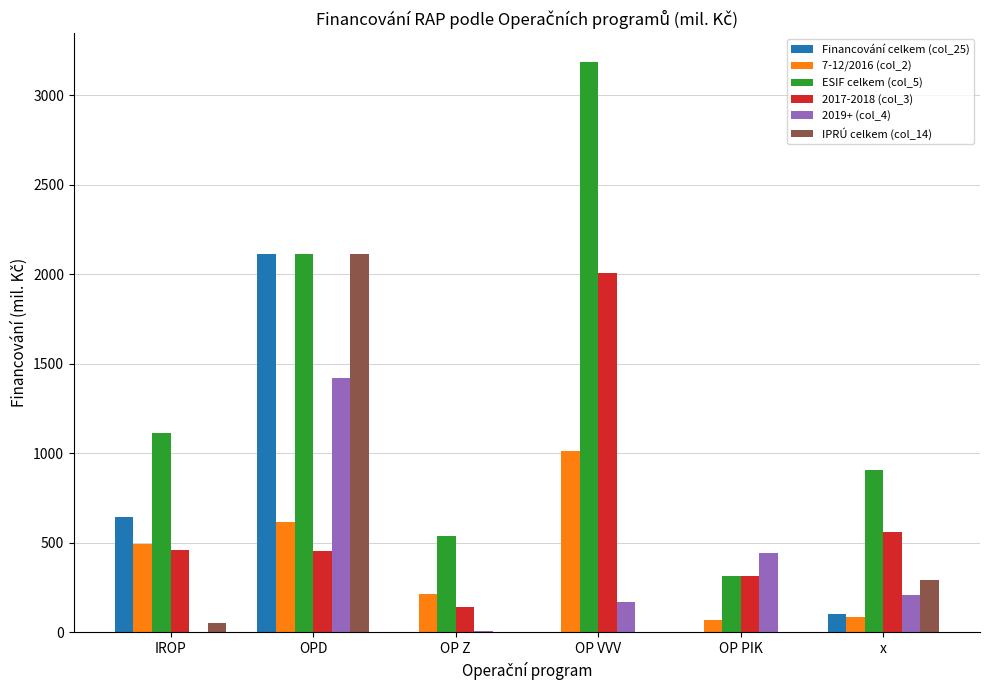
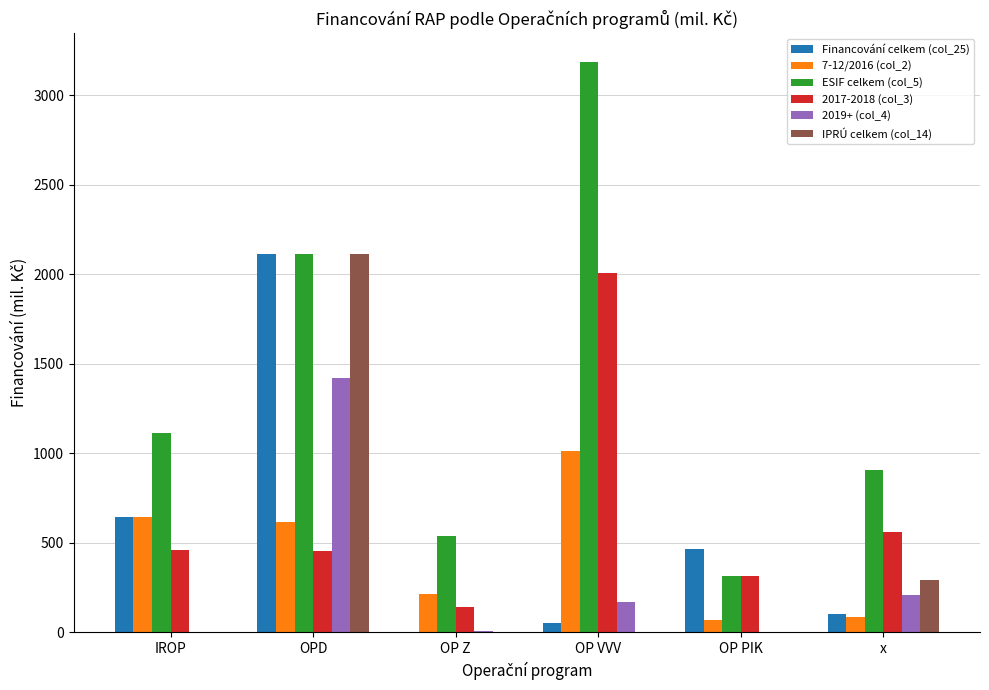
  {
    "Financování celkem (col_25)": {
      "IROP": 650,
      "OPD": 2110,
      "OP Z": 0,
-     "OP VVV": 0,
-     "OP PIK": 0,
+     "OP VVV": 50,
+     "OP PIK": 470,
      "x": 100
    },
    "7-12/2016 (col_2)": {
-     "IROP": 490,
+     "IROP": 650,
      "OPD": 620,
      "OP Z": 220,
      "OP VVV": 1010,
      "OP PIK": 70,
      "x": 90
    },
    "ESIF celkem (col_5)": {
      "IROP": 1110,
      "OPD": 2110,
      "OP Z": 540,
      "OP VVV": 3190,
      "OP PIK": 320,
      "x": 910
    },
    "2017-2018 (col_3)": {
      "IROP": 460,
      "OPD": 450,
      "OP Z": 140,
      "OP VVV": 2010,
      "OP PIK": 320,
      "x": 560
    },
    "2019+ (col_4)": {
      "OPD": 1420,
      "OP VVV": 170,
-     "OP PIK": 450,
+     "OP PIK": 0,
      "x": 210
    },
    "IPRÚ celkem (col_14)": {
-     "IROP": 50,
+     "IROP": 0,
      "OPD": 2110,
      "OP Z": 0,
      "OP VVV": 0,
      "OP PIK": 0,
      "x": 290
    }
  }
